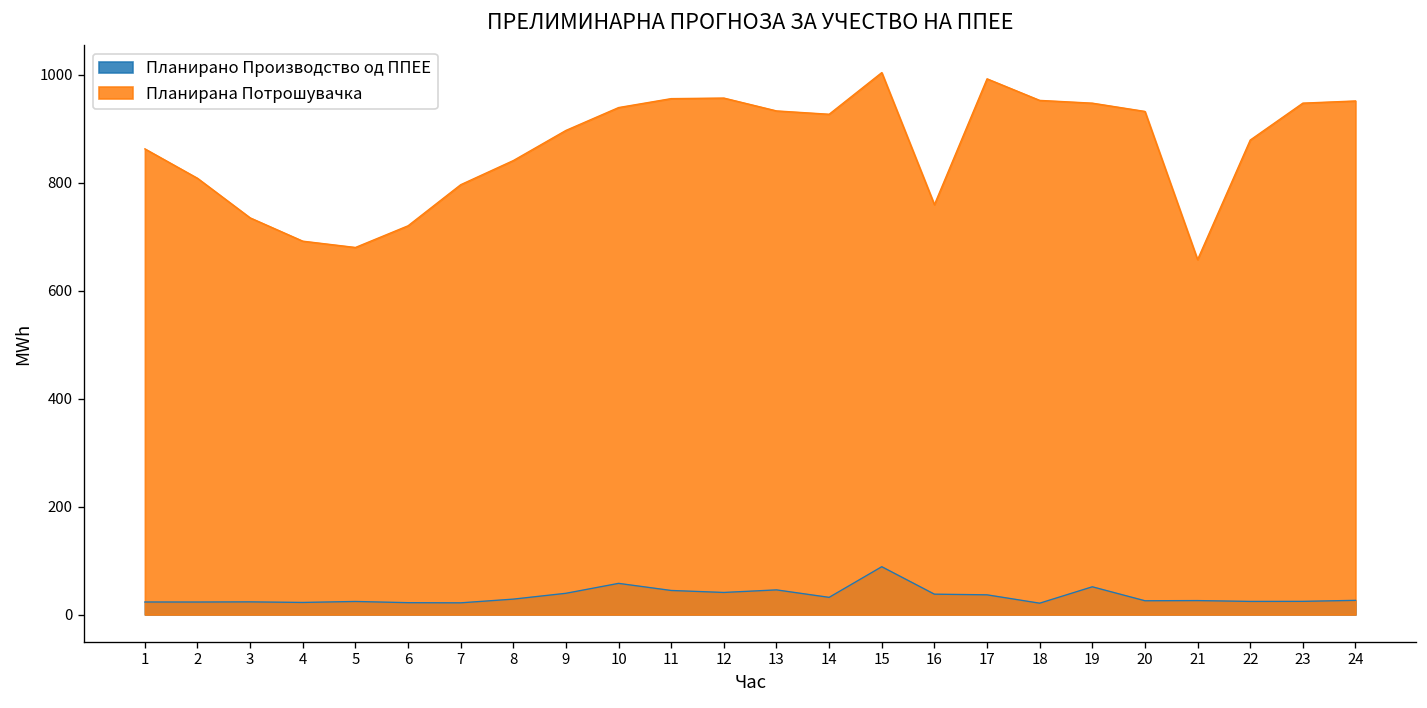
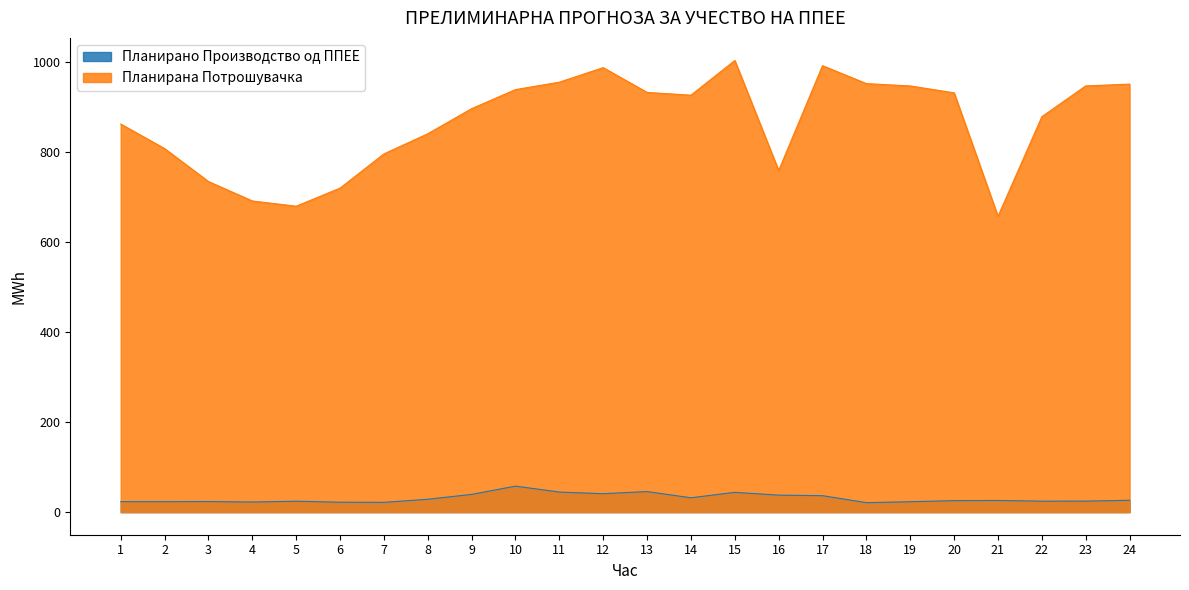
  {
    "Планирано Производство од ППЕЕ": {
      "1": 20,
      "2": 20,
      "3": 20,
      "4": 20,
      "5": 20,
      "6": 20,
      "7": 20,
      "8": 30,
      "9": 40,
      "10": 60,
      "11": 40,
      "12": 40,
      "13": 50,
      "14": 30,
-     "15": 90,
+     "15": 40,
      "16": 40,
      "17": 40,
      "18": 20,
-     "19": 50,
+     "19": 20,
      "20": 30,
      "21": 30,
      "22": 20,
      "23": 20,
      "24": 30
    },
    "Планирана Потрошувачка": {
      "1": 860,
      "2": 810,
      "3": 740,
      "4": 690,
      "5": 680,
      "6": 720,
      "7": 800,
      "8": 840,
      "9": 900,
      "10": 940,
      "11": 960,
-     "12": 960,
+     "12": 990,
      "13": 930,
      "14": 930,
      "15": 1000,
      "16": 760,
      "17": 990,
      "18": 950,
      "19": 950,
      "20": 930,
      "21": 660,
      "22": 880,
      "23": 950,
      "24": 950
    }
  }
